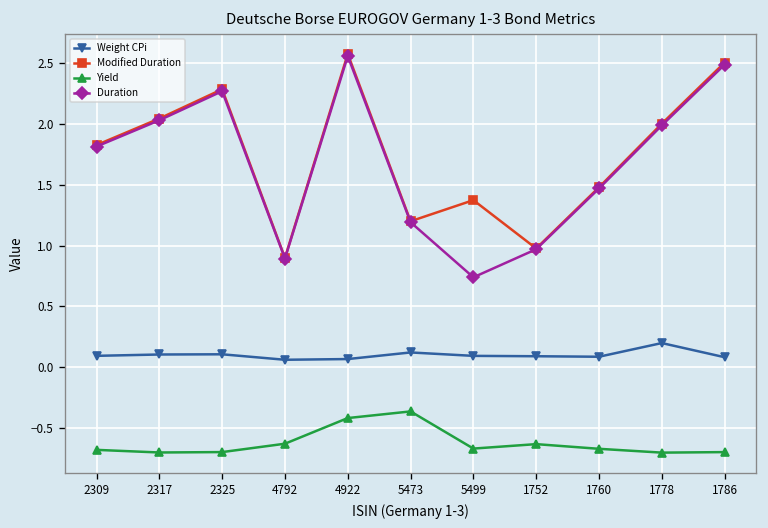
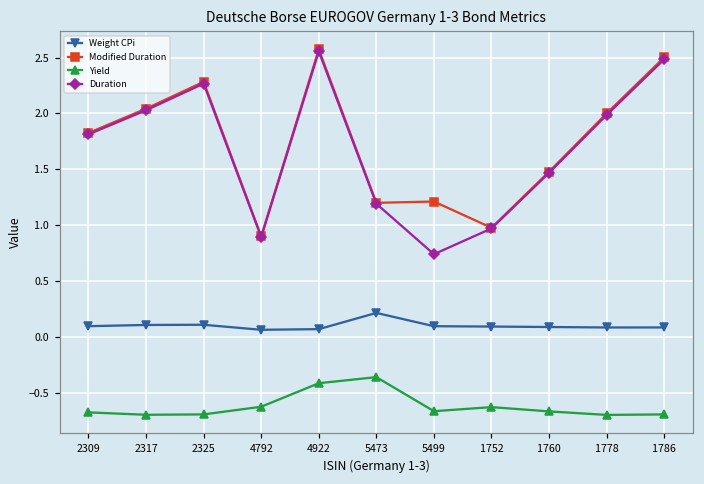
  {
    "Weight CPi": {
      "2309": 0.09,
      "2317": 0.11,
      "2325": 0.11,
      "4792": 0.06,
      "4922": 0.07,
-     "5473": 0.12,
+     "5473": 0.21,
      "5499": 0.09,
      "1752": 0.09,
      "1760": 0.09,
-     "1778": 0.20,
+     "1778": 0.08,
      "1786": 0.08
    },
    "Modified Duration": {
-     "5499": 1.37
+     "5499": 1.21
    },
    "Yield": {
      "2309": -0.68,
      "2317": -0.70,
      "2325": -0.70,
      "4792": -0.63,
      "4922": -0.42,
      "5473": -0.36,
      "5499": -0.67,
      "1752": -0.63,
      "1760": -0.67,
      "1778": -0.70,
      "1786": -0.70
    },
    "Duration": {
      "5499": 0.74
    }
  }
